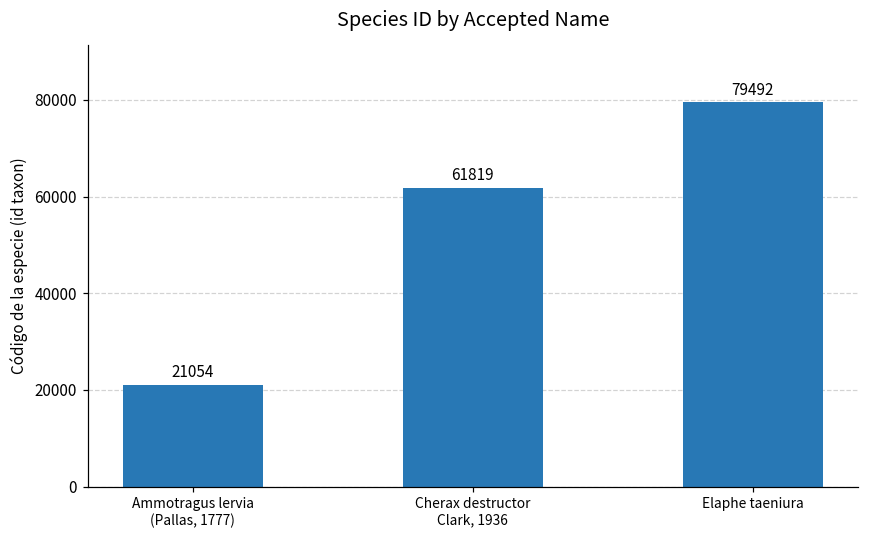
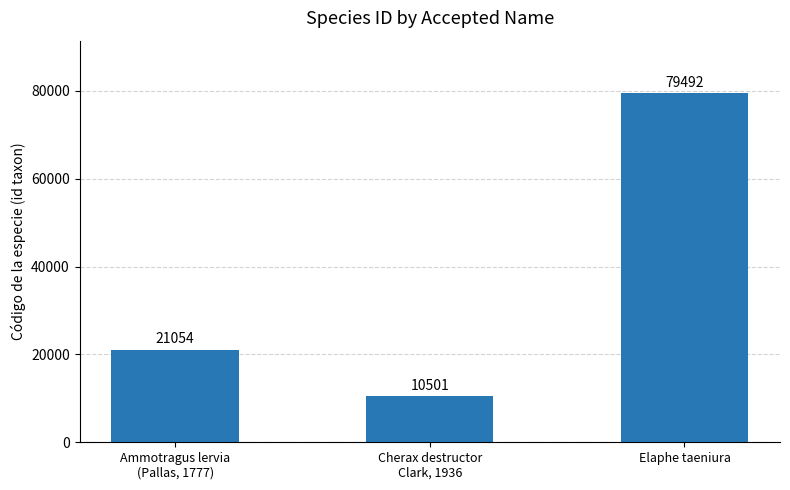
  {
    "Ammotragus lervia (Pallas, 1777)": 21054,
-   "Cherax destructor Clark, 1936": 61819,
+   "Cherax destructor Clark, 1936": 10501,
    "Elaphe taeniura": 79492
  }
